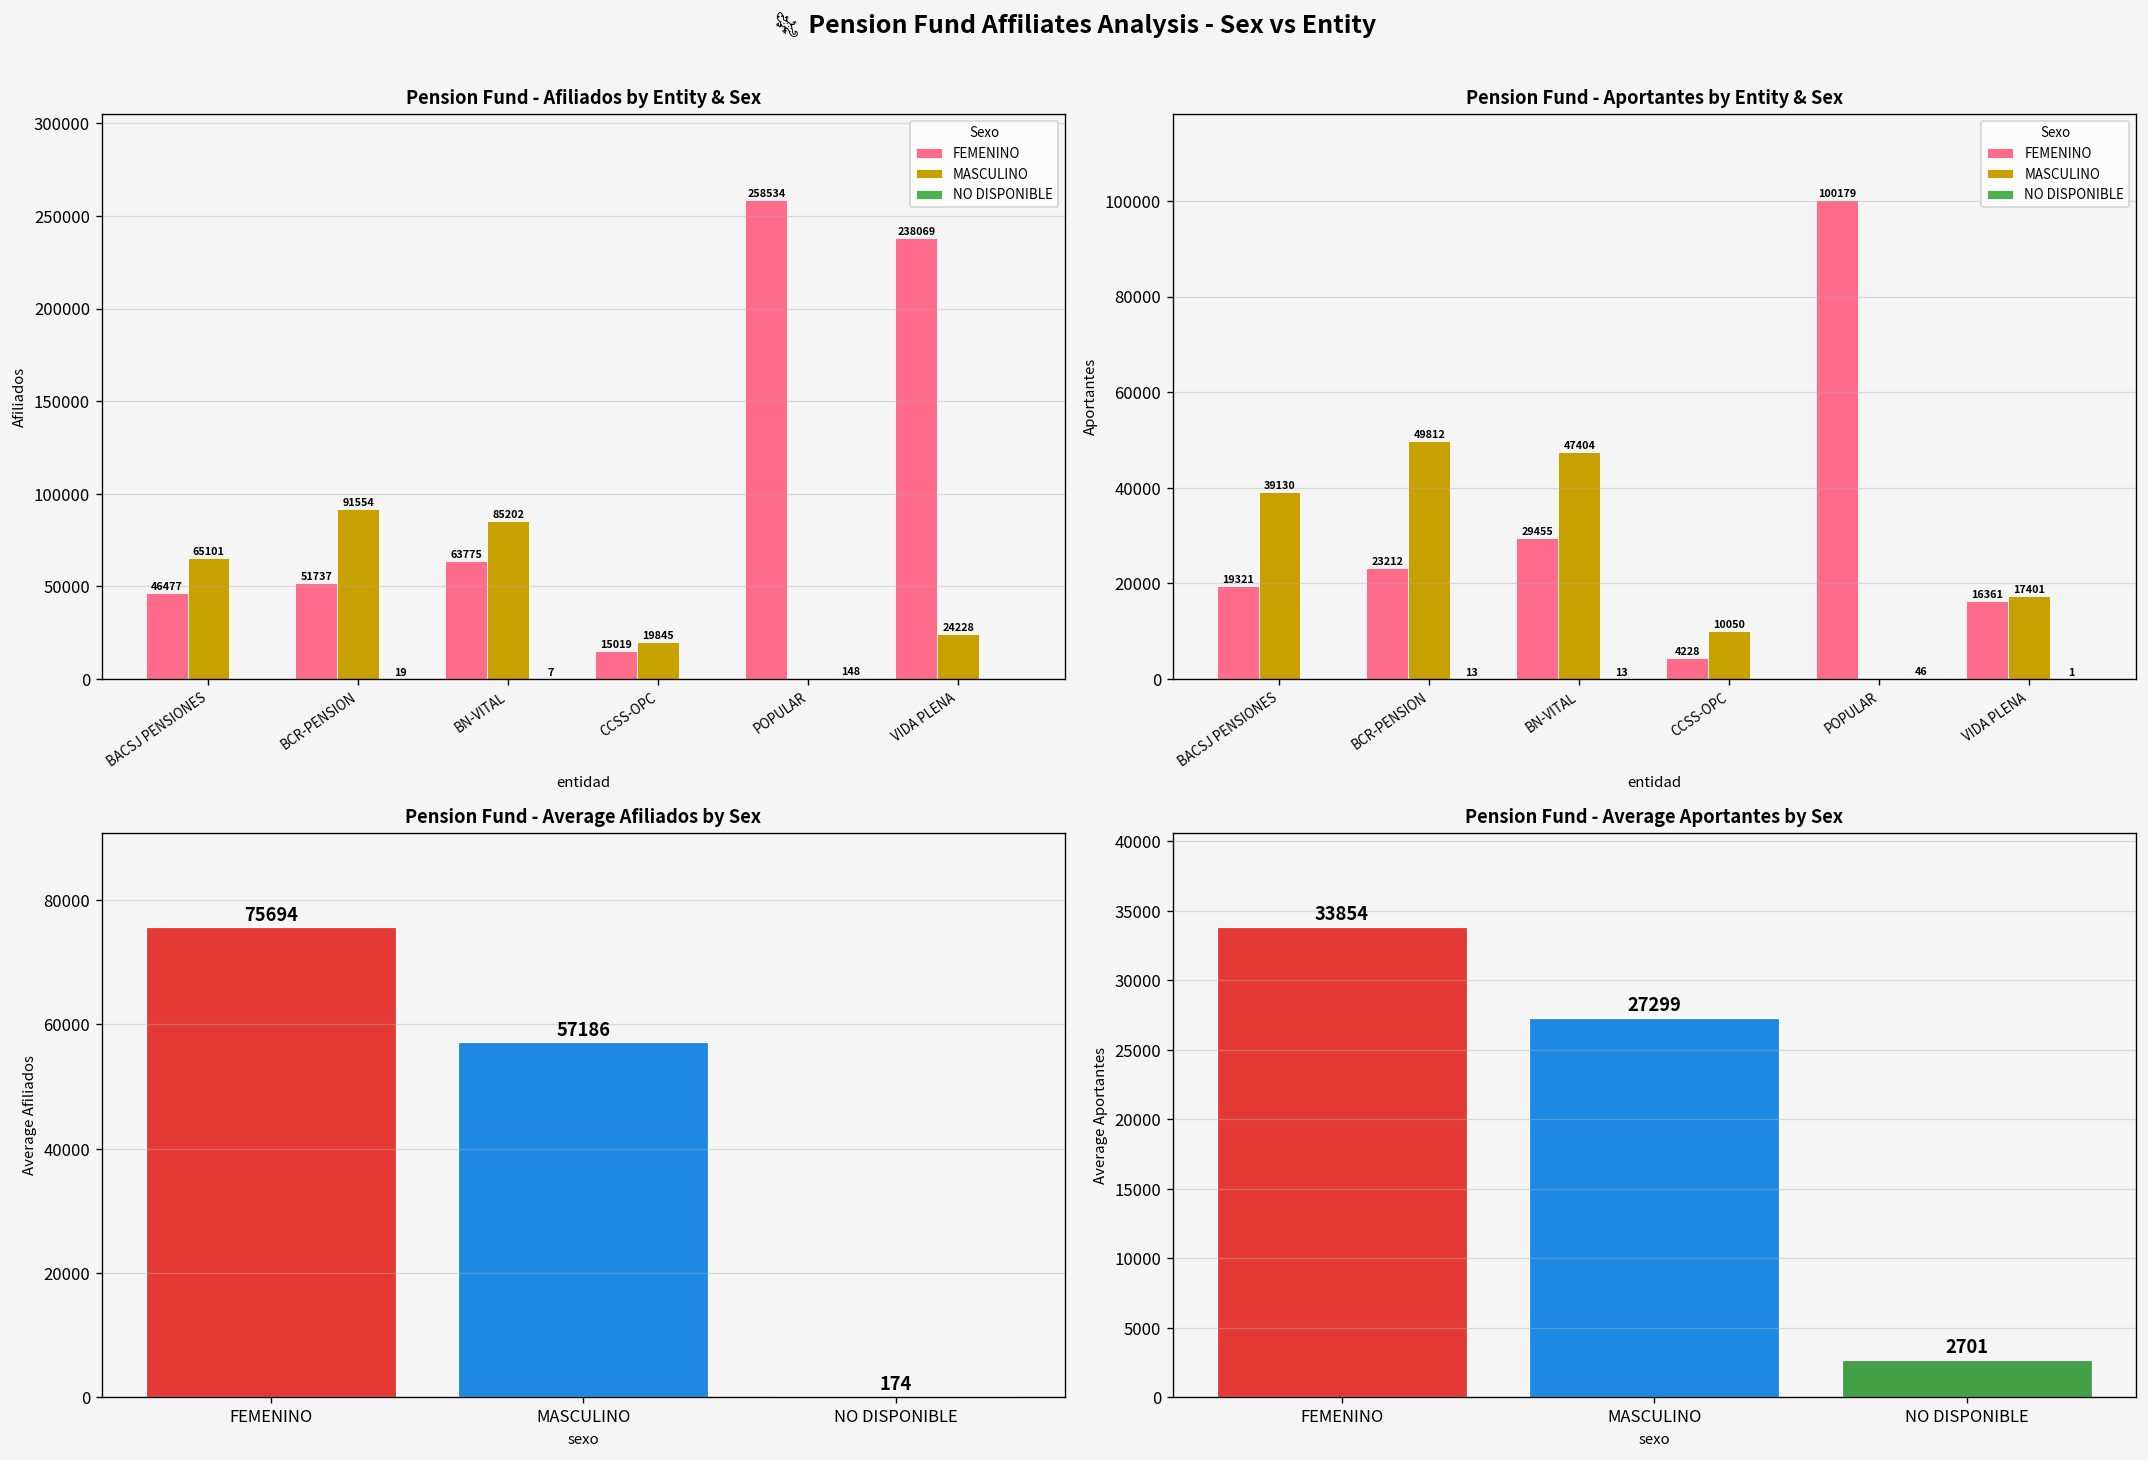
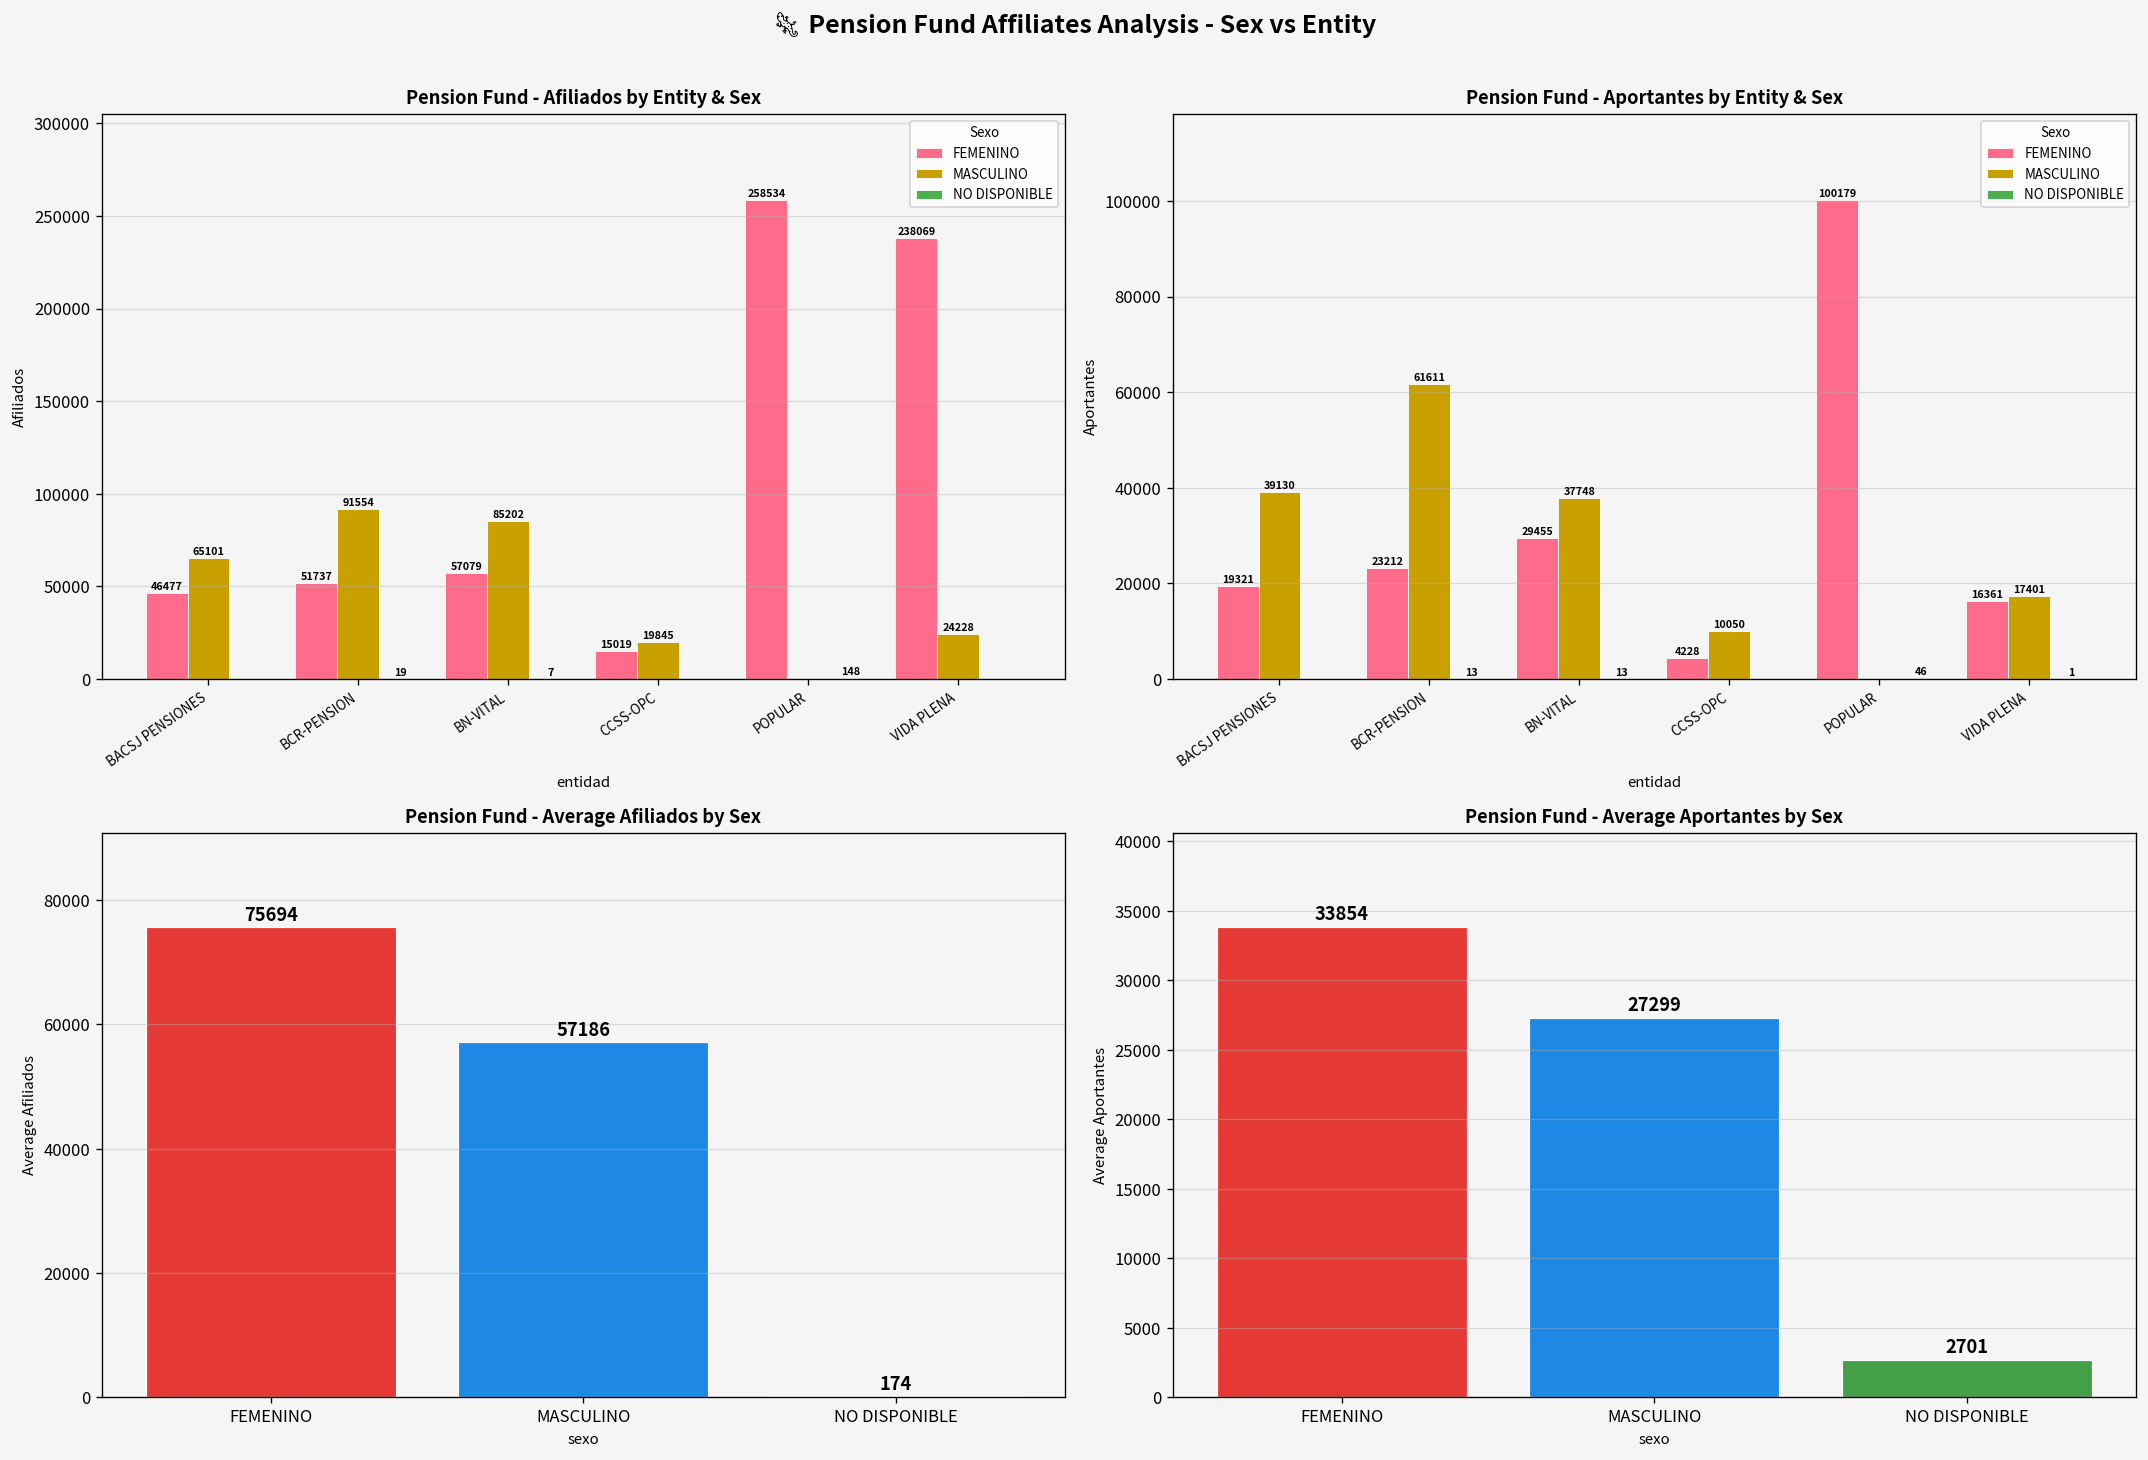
  {
    "Pension Fund - Afiliados by Entity & Sex": {
      "FEMENINO": {
        "BACSJ PENSIONES": 46477,
        "BCR-PENSION": 51737,
-       "BN-VITAL": 63775,
+       "BN-VITAL": 57079,
        "CCSS-OPC": 15019,
        "POPULAR": 258534,
        "VIDA PLENA": 238069
      },
      "MASCULINO": {
        "BACSJ PENSIONES": 65101,
        "BCR-PENSION": 91554,
        "BN-VITAL": 85202,
        "CCSS-OPC": 19845,
        "VIDA PLENA": 24228
      },
      "NO DISPONIBLE": {
        "BCR-PENSION": 19,
        "BN-VITAL": 7,
        "POPULAR": 148
      }
    },
    "Pension Fund - Aportantes by Entity & Sex": {
      "FEMENINO": {
        "BACSJ PENSIONES": 19321,
        "BCR-PENSION": 23212,
        "BN-VITAL": 29455,
        "CCSS-OPC": 4228,
        "POPULAR": 100179,
        "VIDA PLENA": 16361
      },
      "MASCULINO": {
        "BACSJ PENSIONES": 39130,
-       "BCR-PENSION": 49812,
-       "BN-VITAL": 47404,
+       "BCR-PENSION": 61611,
+       "BN-VITAL": 37748,
        "CCSS-OPC": 10050,
        "VIDA PLENA": 17401
      },
      "NO DISPONIBLE": {
        "BCR-PENSION": 13,
        "BN-VITAL": 13,
        "POPULAR": 46,
        "VIDA PLENA": 1
      }
    },
    "Pension Fund - Average Afiliados by Sex": {
      "FEMENINO": 75694,
      "MASCULINO": 57186,
      "NO DISPONIBLE": 174
    },
    "Pension Fund - Average Aportantes by Sex": {
      "FEMENINO": 33854,
      "MASCULINO": 27299,
      "NO DISPONIBLE": 2701
    }
  }
